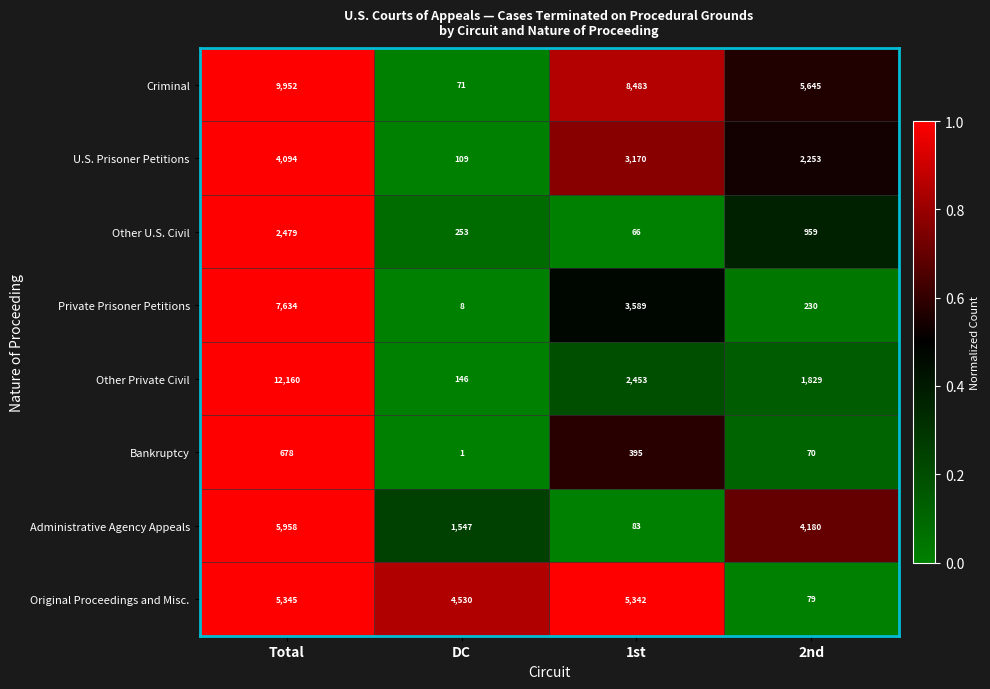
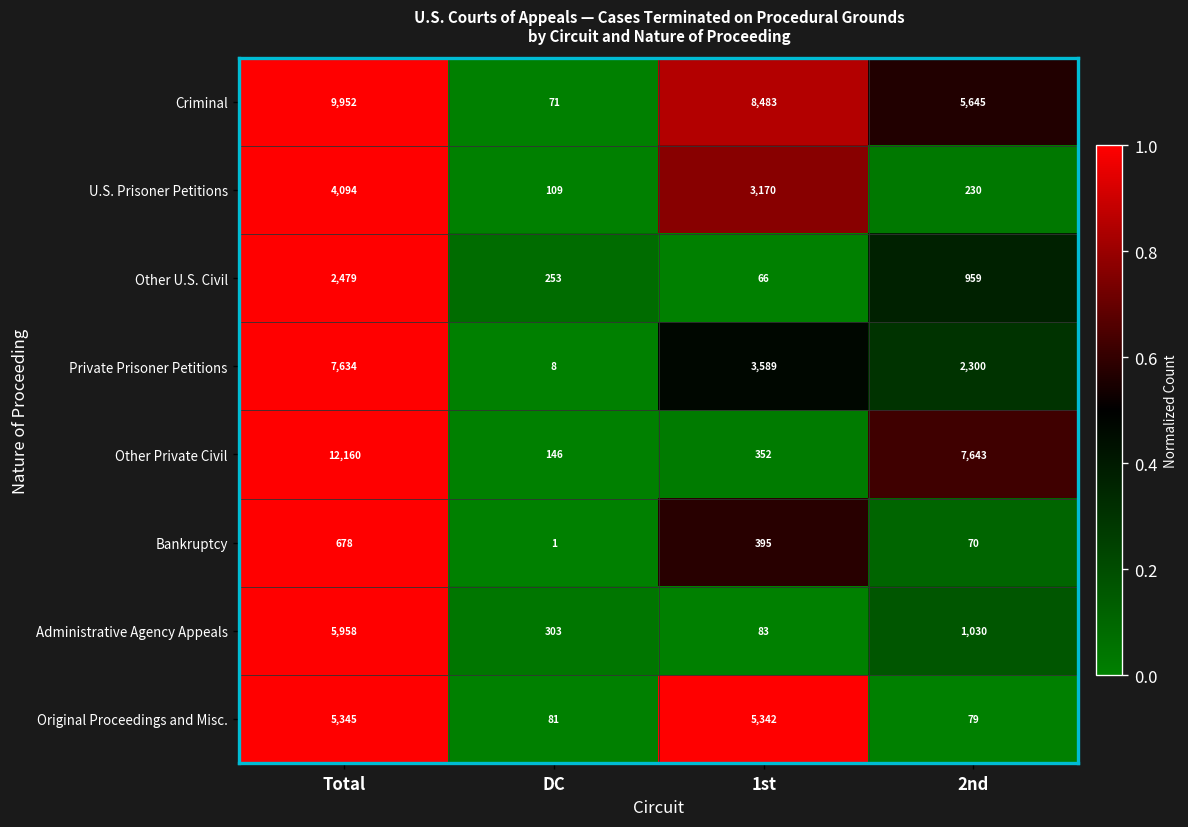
  {
    "Criminal": {
      "Total": "9,952",
      "DC": "71",
      "1st": "8,483",
      "2nd": "5,645"
    },
    "U.S. Prisoner Petitions": {
      "Total": "4,094",
      "DC": "109",
      "1st": "3,170",
-     "2nd": "2,253"
+     "2nd": "230"
    },
    "Other U.S. Civil": {
      "Total": "2,479",
      "DC": "253",
      "1st": "66",
      "2nd": "959"
    },
    "Private Prisoner Petitions": {
      "Total": "7,634",
      "DC": "8",
      "1st": "3,589",
-     "2nd": "230"
+     "2nd": "2,300"
    },
    "Other Private Civil": {
      "Total": "12,160",
      "DC": "146",
-     "1st": "2,453",
-     "2nd": "1,829"
+     "1st": "352",
+     "2nd": "7,643"
    },
    "Bankruptcy": {
      "Total": "678",
      "DC": "1",
      "1st": "395",
      "2nd": "70"
    },
    "Administrative Agency Appeals": {
      "Total": "5,958",
-     "DC": "1,547",
+     "DC": "303",
      "1st": "83",
-     "2nd": "4,180"
+     "2nd": "1,030"
    },
    "Original Proceedings and Misc.": {
      "Total": "5,345",
-     "DC": "4,530",
+     "DC": "81",
      "1st": "5,342",
      "2nd": "79"
    }
  }
